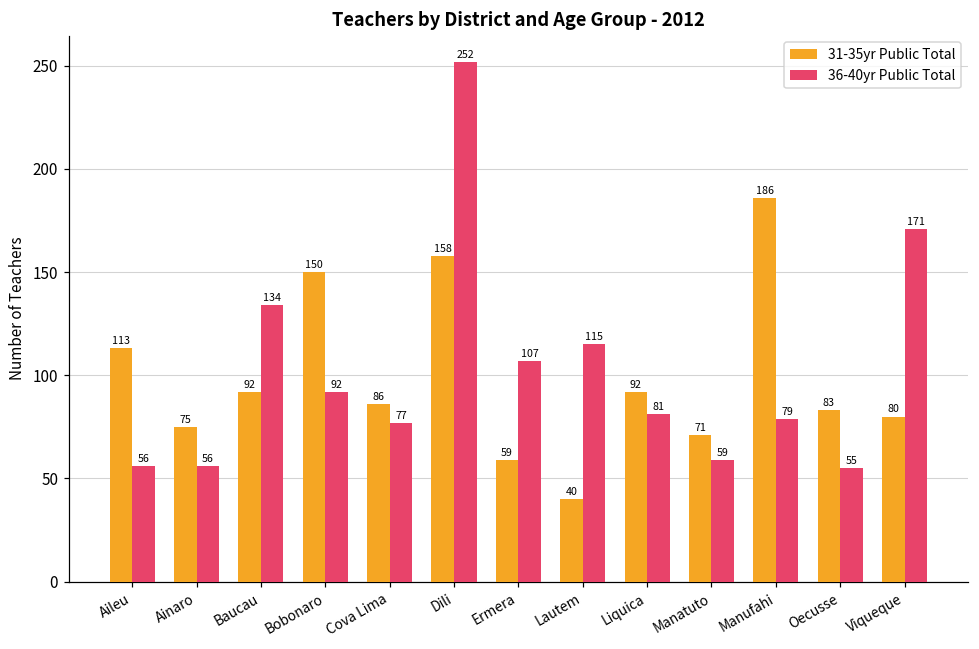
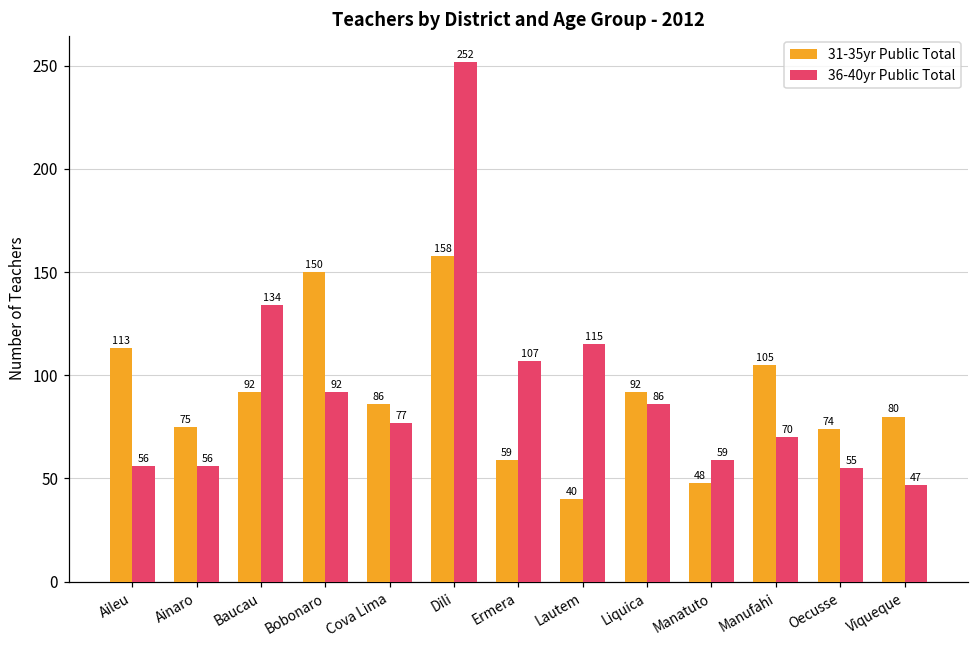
  {
    "31-35yr Public Total": {
      "Aileu": 113,
      "Ainaro": 75,
      "Baucau": 92,
      "Bobonaro": 150,
      "Cova Lima": 86,
      "Dili": 158,
      "Ermera": 59,
      "Lautem": 40,
      "Liquica": 92,
-     "Manatuto": 71,
-     "Manufahi": 186,
-     "Oecusse": 83,
+     "Manatuto": 48,
+     "Manufahi": 105,
+     "Oecusse": 74,
      "Viqueque": 80
    },
    "36-40yr Public Total": {
      "Aileu": 56,
      "Ainaro": 56,
      "Baucau": 134,
      "Bobonaro": 92,
      "Cova Lima": 77,
      "Dili": 252,
      "Ermera": 107,
      "Lautem": 115,
-     "Liquica": 81,
+     "Liquica": 86,
      "Manatuto": 59,
-     "Manufahi": 79,
+     "Manufahi": 70,
      "Oecusse": 55,
-     "Viqueque": 171
+     "Viqueque": 47
    }
  }
